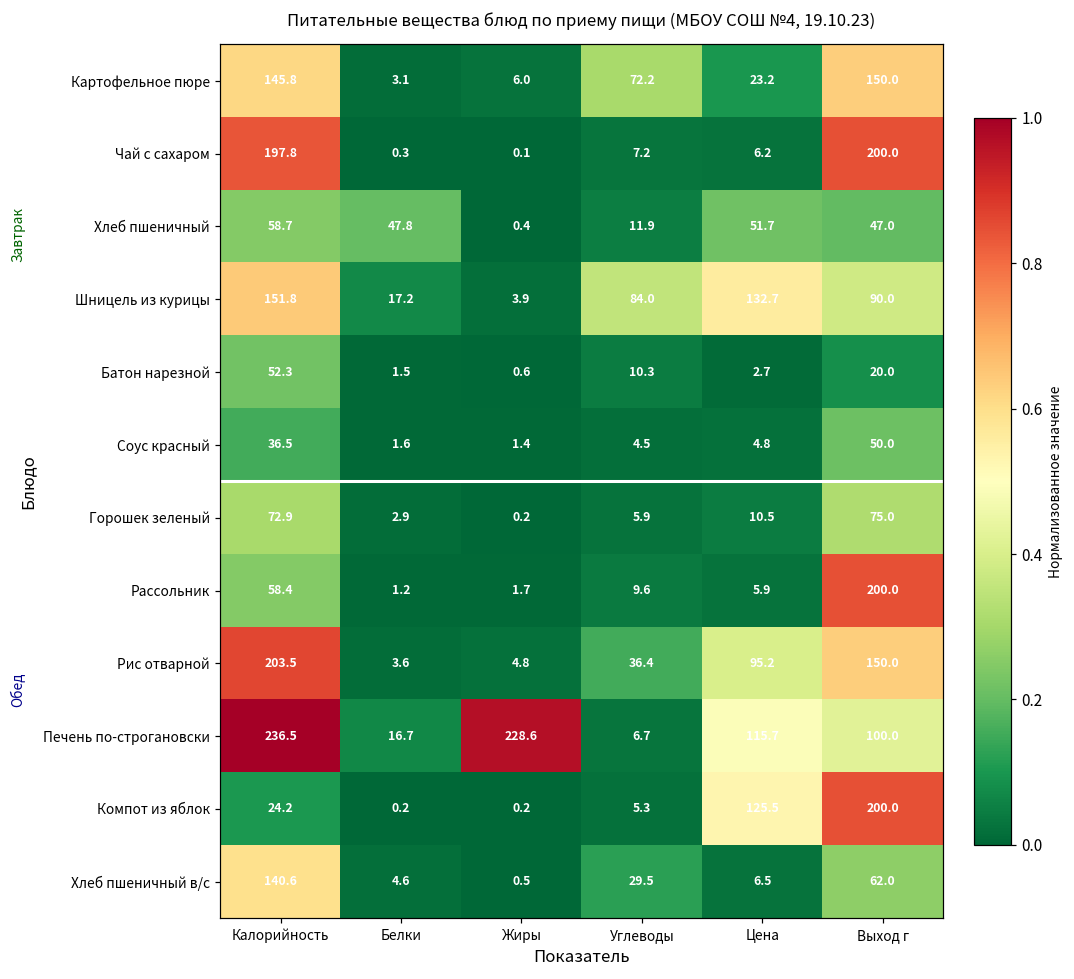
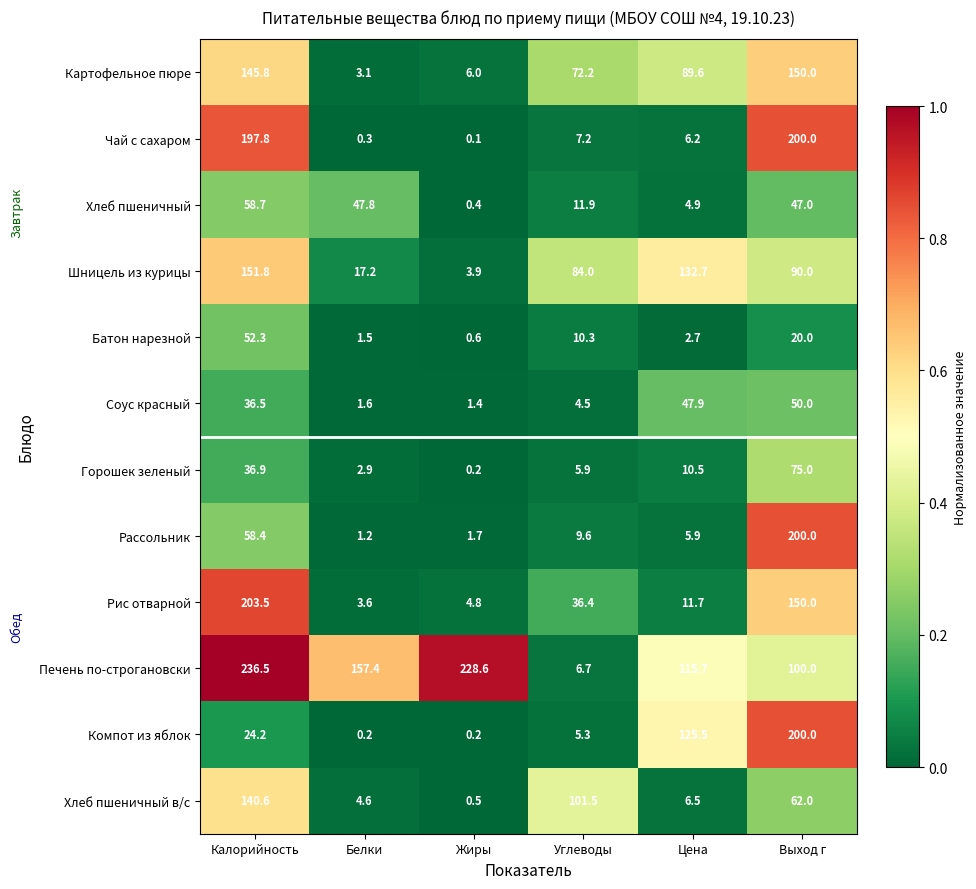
  {
    "Картофельное пюре": {
      "Калорийность": 145.8,
      "Белки": 3.1,
      "Жиры": 6.0,
      "Углеводы": 72.2,
-     "Цена": 23.2,
+     "Цена": 89.6,
      "Выход г": 150.0
    },
    "Чай с сахаром": {
      "Калорийность": 197.8,
      "Белки": 0.3,
      "Жиры": 0.1,
      "Углеводы": 7.2,
      "Цена": 6.2,
      "Выход г": 200.0
    },
    "Хлеб пшеничный": {
      "Калорийность": 58.7,
      "Белки": 47.8,
      "Жиры": 0.4,
      "Углеводы": 11.9,
-     "Цена": 51.7,
+     "Цена": 4.9,
      "Выход г": 47.0
    },
    "Шницель из курицы": {
      "Калорийность": 151.8,
      "Белки": 17.2,
      "Жиры": 3.9,
      "Углеводы": 84.0,
      "Цена": 132.7,
      "Выход г": 90.0
    },
    "Батон нарезной": {
      "Калорийность": 52.3,
      "Белки": 1.5,
      "Жиры": 0.6,
      "Углеводы": 10.3,
      "Цена": 2.7,
      "Выход г": 20.0
    },
    "Соус красный": {
      "Калорийность": 36.5,
      "Белки": 1.6,
      "Жиры": 1.4,
      "Углеводы": 4.5,
-     "Цена": 4.8,
+     "Цена": 47.9,
      "Выход г": 50.0
    },
    "Горошек зеленый": {
-     "Калорийность": 72.9,
+     "Калорийность": 36.9,
      "Белки": 2.9,
      "Жиры": 0.2,
      "Углеводы": 5.9,
      "Цена": 10.5,
      "Выход г": 75.0
    },
    "Рассольник": {
      "Калорийность": 58.4,
      "Белки": 1.2,
      "Жиры": 1.7,
      "Углеводы": 9.6,
      "Цена": 5.9,
      "Выход г": 200.0
    },
    "Рис отварной": {
      "Калорийность": 203.5,
      "Белки": 3.6,
      "Жиры": 4.8,
      "Углеводы": 36.4,
-     "Цена": 95.2,
+     "Цена": 11.7,
      "Выход г": 150.0
    },
    "Печень по-строгановски": {
      "Калорийность": 236.5,
-     "Белки": 16.7,
+     "Белки": 157.4,
      "Жиры": 228.6,
      "Углеводы": 6.7,
      "Цена": 115.7,
      "Выход г": 100.0
    },
    "Компот из яблок": {
      "Калорийность": 24.2,
      "Белки": 0.2,
      "Жиры": 0.2,
      "Углеводы": 5.3,
      "Цена": 125.5,
      "Выход г": 200.0
    },
    "Хлеб пшеничный в/с": {
      "Калорийность": 140.6,
      "Белки": 4.6,
      "Жиры": 0.5,
-     "Углеводы": 29.5,
+     "Углеводы": 101.5,
      "Цена": 6.5,
      "Выход г": 62.0
    }
  }
